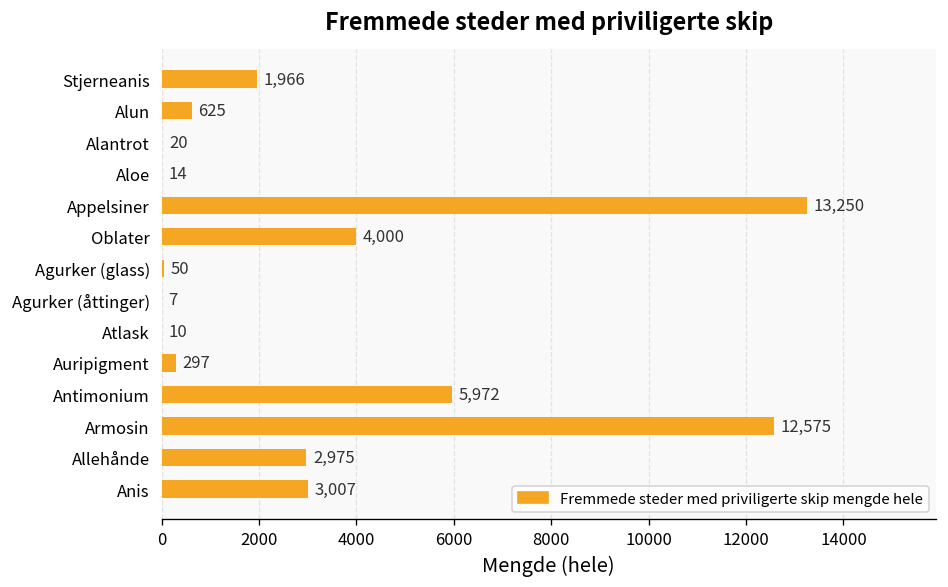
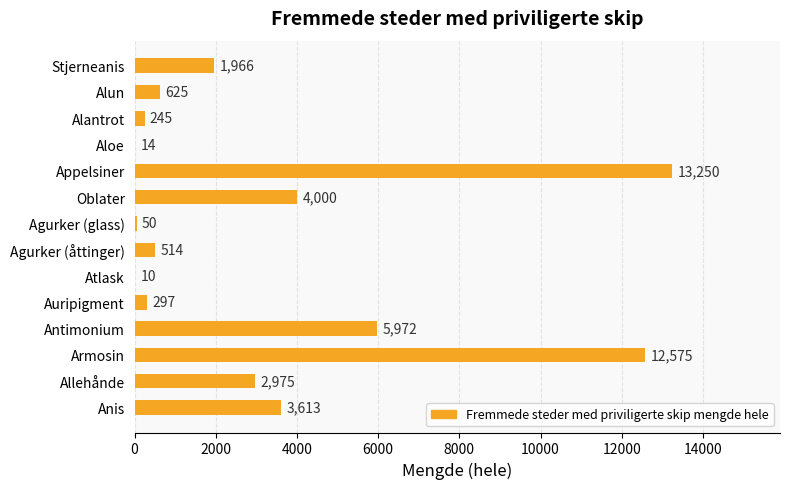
  {
    "Stjerneanis": "1,966",
    "Alun": "625",
-   "Alantrot": "20",
+   "Alantrot": "245",
    "Aloe": "14",
    "Appelsiner": "13,250",
    "Oblater": "4,000",
    "Agurker (glass)": "50",
-   "Agurker (åttinger)": "7",
+   "Agurker (åttinger)": "514",
    "Atlask": "10",
    "Auripigment": "297",
    "Antimonium": "5,972",
    "Armosin": "12,575",
    "Allehånde": "2,975",
-   "Anis": "3,007"
+   "Anis": "3,613"
  }
